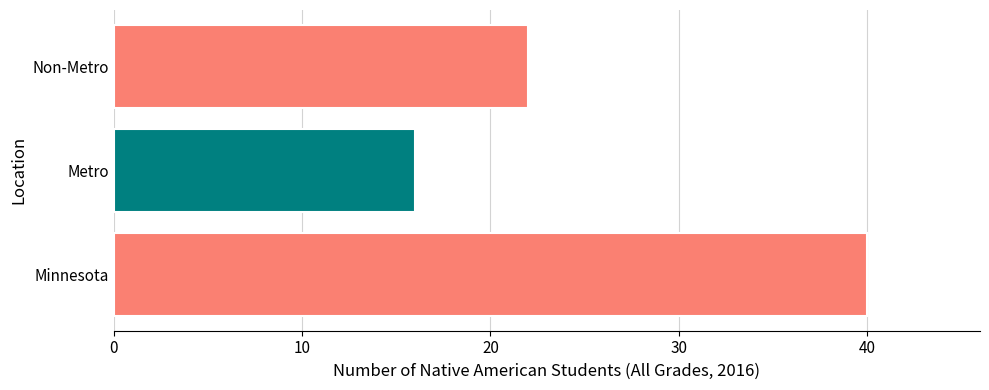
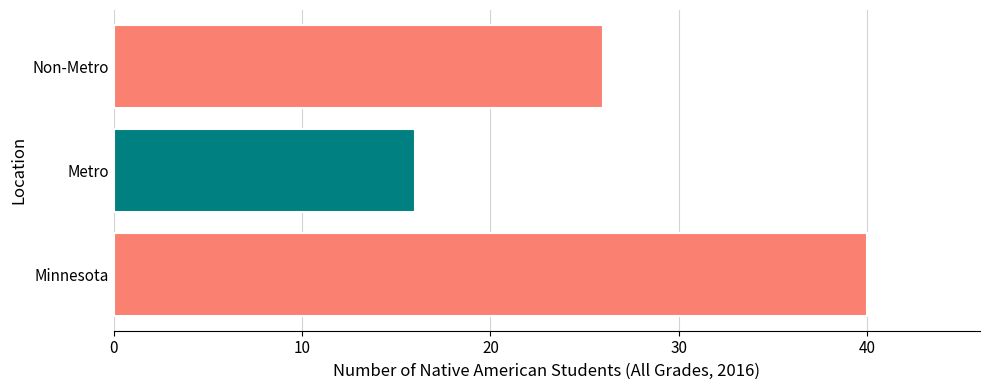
  {
-   "Non-Metro": 22,
+   "Non-Metro": 26,
    "Metro": 16,
    "Minnesota": 40
  }
